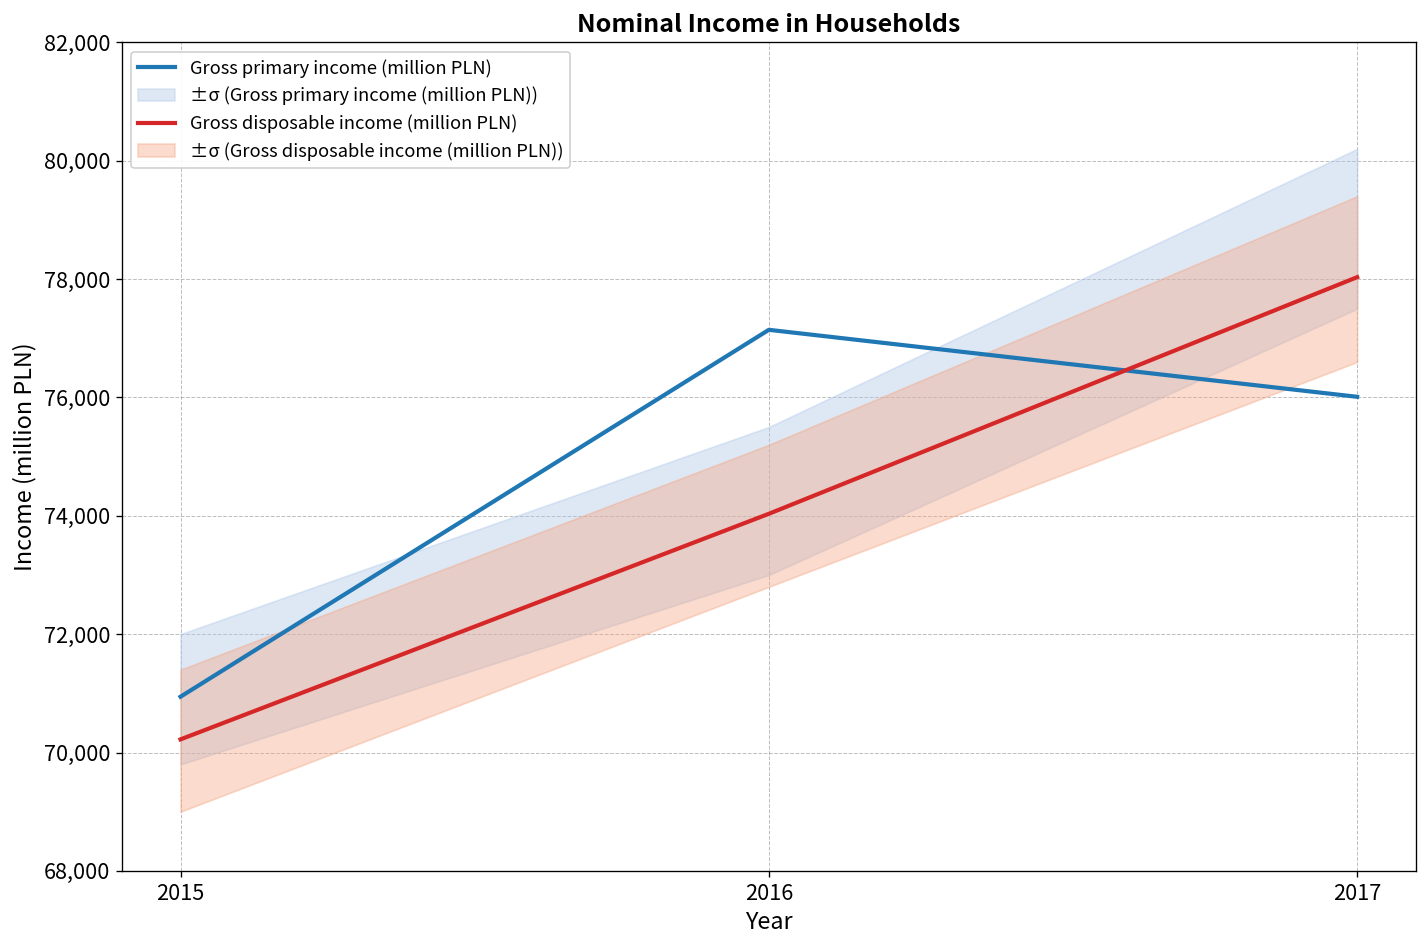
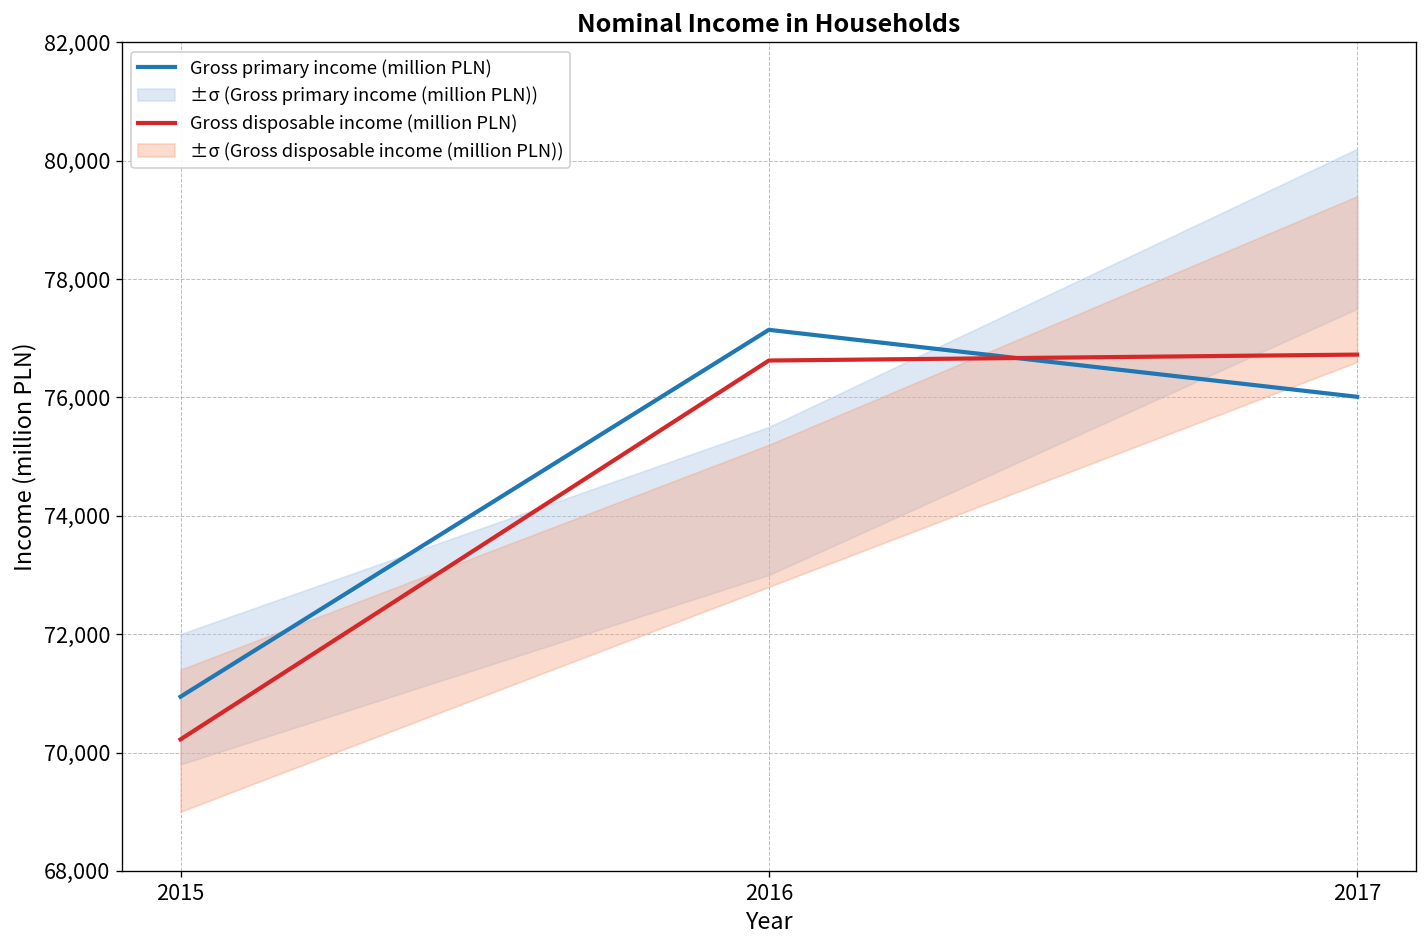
  {
    "Gross primary income (million PLN)": {
      "2015": "70,900",
      "2016": "77,100",
      "2017": "76,000"
    },
    "Gross disposable income (million PLN)": {
      "2015": "70,200",
-     "2016": "74,000",
-     "2017": "78,000"
+     "2016": "76,600",
+     "2017": "76,700"
    }
  }
